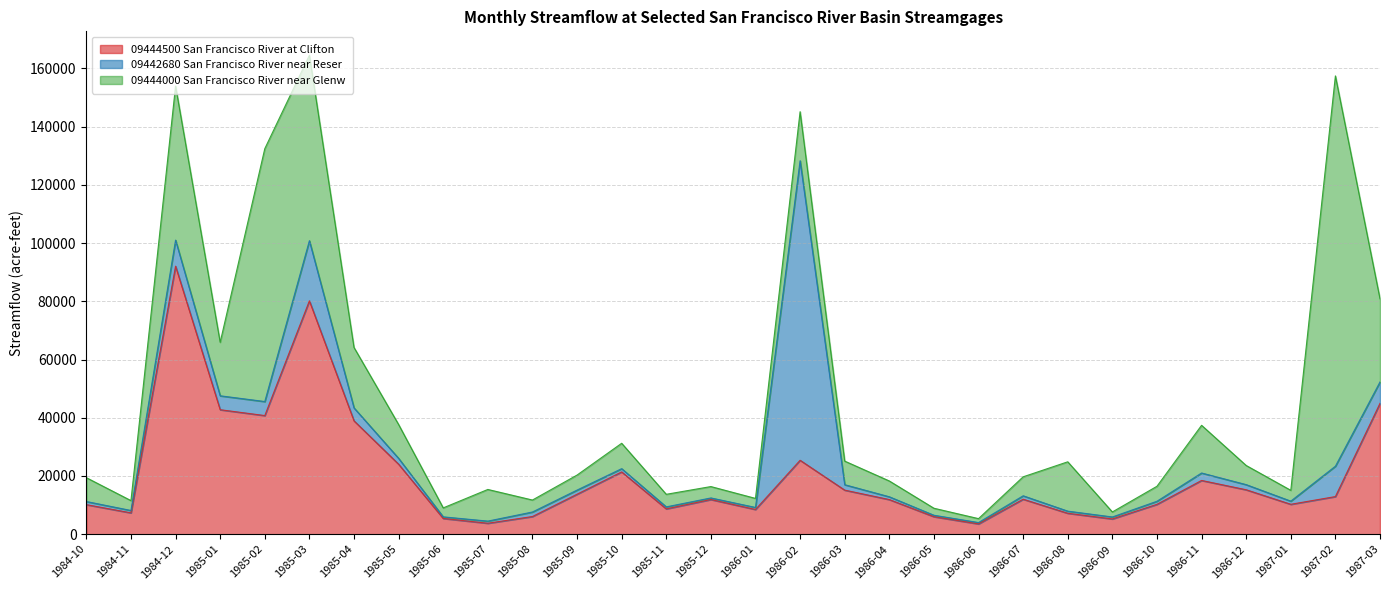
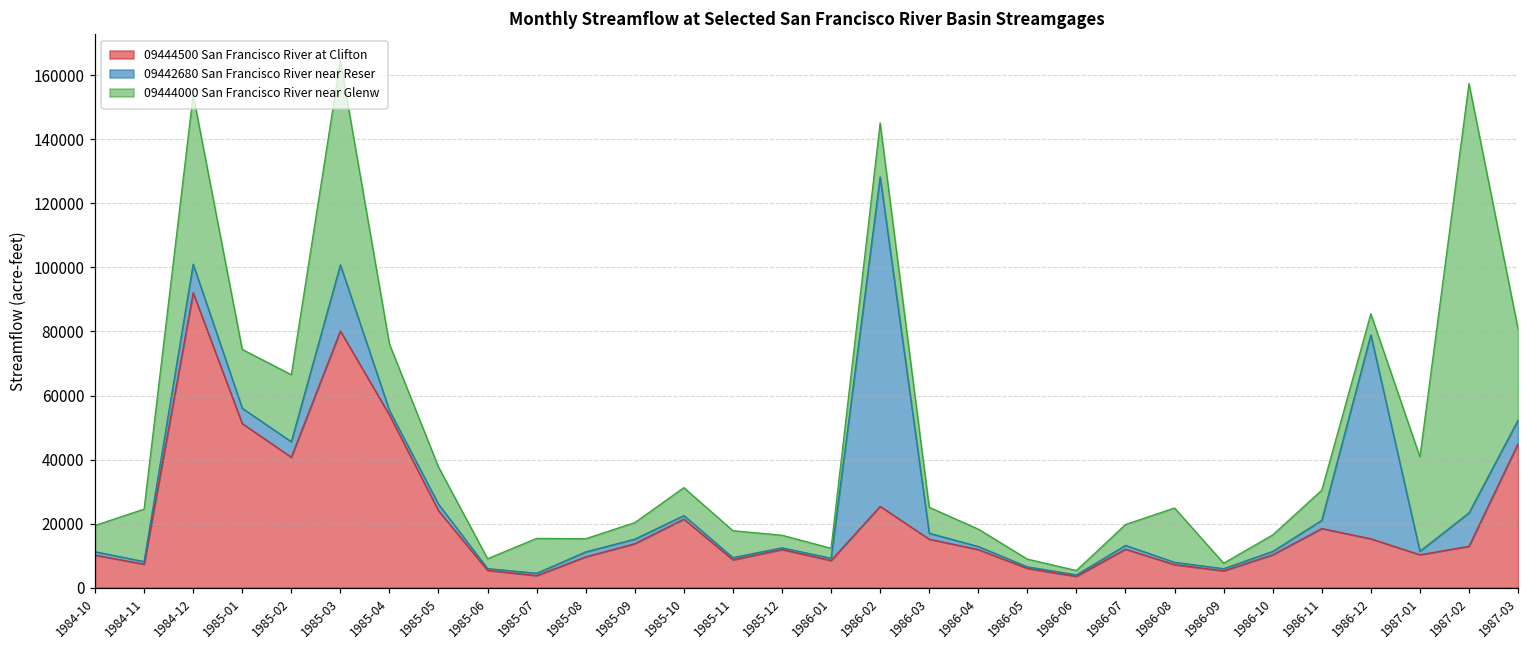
  {
    "09444500 San Francisco River at Clifton": {
      "1984-10": 10000,
      "1984-12": 92000,
-     "1985-01": 43000,
+     "1985-01": 51000,
      "1985-02": 41000,
      "1985-03": 80000,
-     "1985-04": 39000,
+     "1985-04": 54000,
      "1985-05": 24000,
-     "1985-08": 6000,
+     "1985-08": 10000,
      "1985-09": 14000,
      "1985-10": 21000,
      "1986-02": 25000,
      "1986-03": 15000,
      "1986-04": 12000,
      "1986-07": 12000,
      "1986-10": 10000,
      "1986-11": 18000,
      "1986-12": 15000,
      "1987-01": 10000,
      "1987-02": 13000,
      "1987-03": 45000
    },
    "09442680 San Francisco River near Reser": {
      "1984-10": 1000,
      "1984-12": 9000,
      "1985-01": 5000,
      "1985-02": 5000,
      "1985-03": 21000,
-     "1985-04": 4000,
+     "1985-04": 1000,
      "1985-05": 2000,
      "1985-08": 2000,
      "1985-09": 1000,
      "1985-10": 1000,
      "1986-02": 103000,
      "1986-03": 2000,
      "1986-04": 1000,
      "1986-07": 1000,
      "1986-10": 1000,
      "1986-11": 3000,
-     "1986-12": 2000,
+     "1986-12": 64000,
      "1987-01": 1000,
      "1987-02": 10000,
      "1987-03": 7000
    },
    "09444000 San Francisco River near Glenw": {
      "1984-10": 8000,
-     "1984-11": 3000,
+     "1984-11": 16000,
      "1985-01": 18000,
-     "1985-02": 87000,
+     "1985-02": 21000,
      "1985-04": 21000,
      "1985-05": 12000,
      "1985-06": 3000,
      "1985-07": 11000,
      "1985-08": 4000,
      "1985-09": 5000,
      "1985-10": 9000,
-     "1985-11": 4000,
+     "1985-11": 8000,
      "1985-12": 4000,
      "1986-01": 3000,
      "1986-02": 17000,
      "1986-03": 8000,
      "1986-04": 5000,
      "1986-05": 2000,
      "1986-06": 1000,
      "1986-07": 7000,
      "1986-08": 17000,
      "1986-09": 2000,
      "1986-10": 5000,
-     "1986-11": 16000,
+     "1986-11": 9000,
      "1986-12": 7000,
-     "1987-01": 4000,
+     "1987-01": 30000,
      "1987-02": 134000,
      "1987-03": 29000
    }
  }
